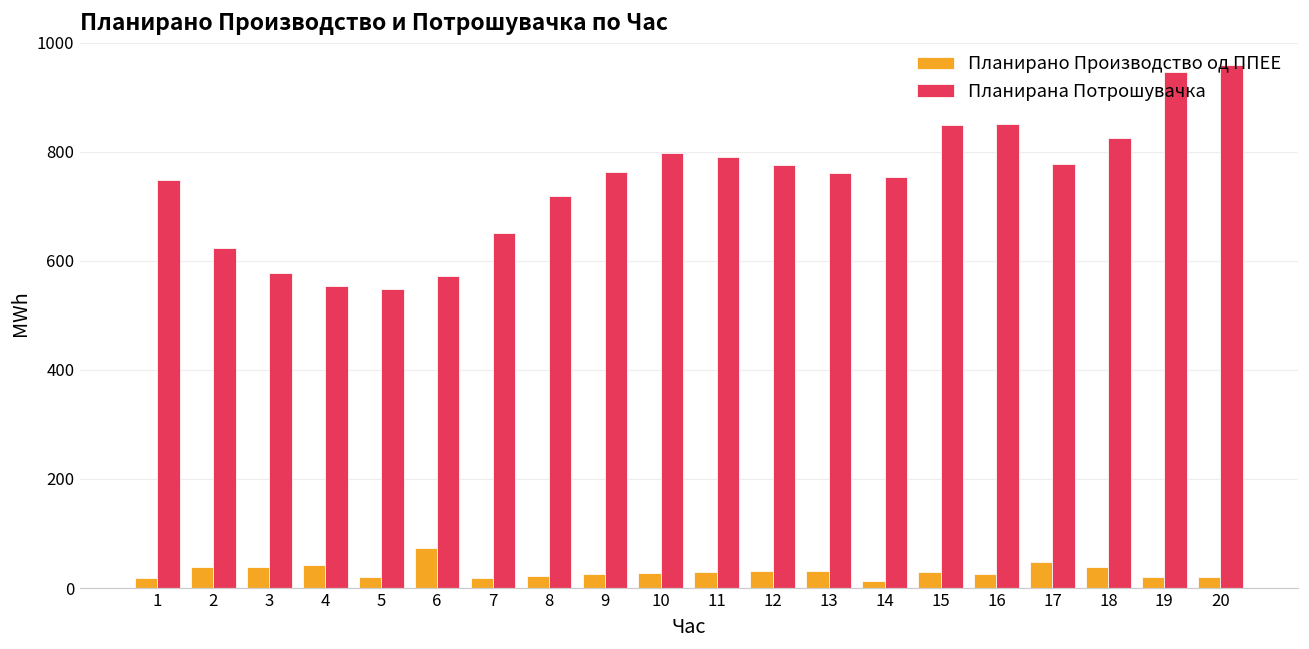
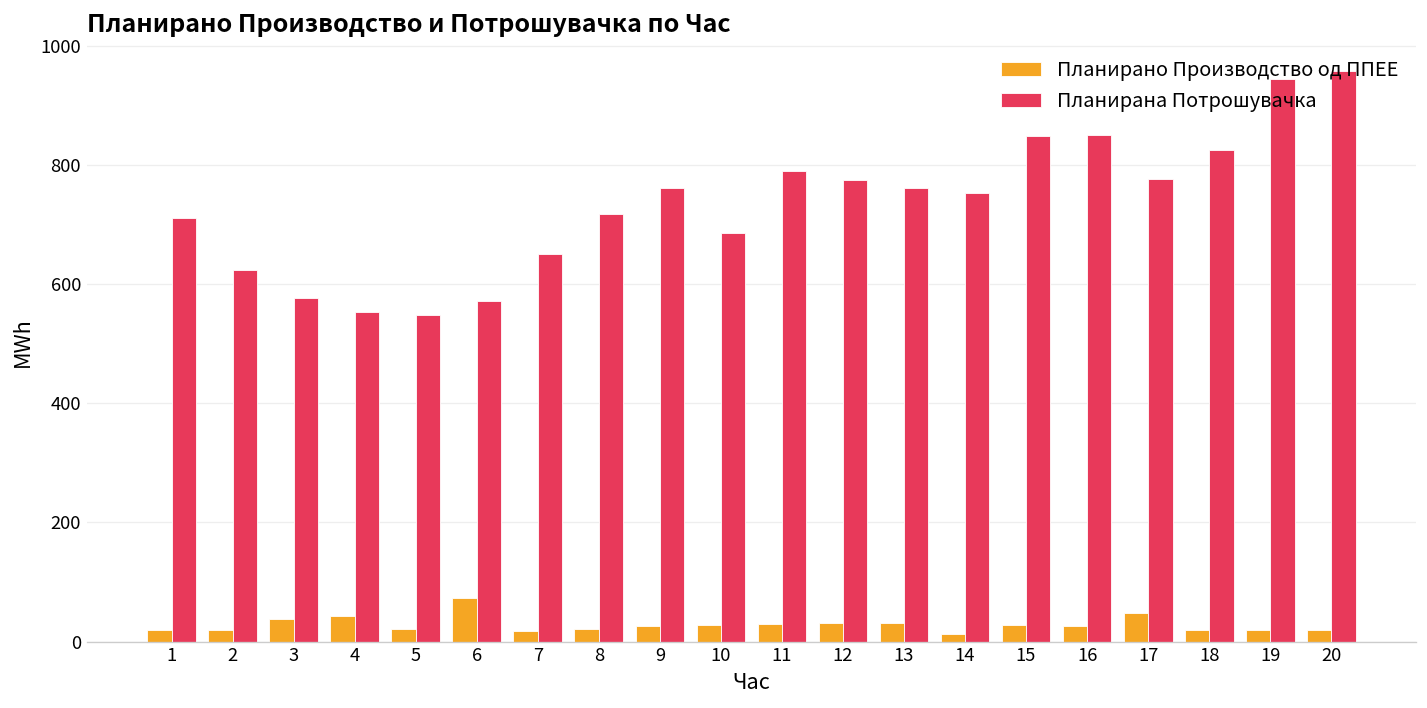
  {
    "Планирано Производство од ППЕЕ": {
      "1": 20,
-     "2": 40,
+     "2": 20,
      "3": 40,
      "4": 40,
      "5": 20,
      "6": 70,
      "7": 20,
      "8": 20,
      "9": 30,
      "10": 30,
      "11": 30,
      "12": 30,
      "13": 30,
      "14": 10,
      "15": 30,
      "16": 30,
      "17": 50,
-     "18": 40,
+     "18": 20,
      "19": 20,
      "20": 20
    },
    "Планирана Потрошувачка": {
-     "1": 750,
+     "1": 710,
      "2": 620,
      "3": 580,
      "4": 550,
      "5": 550,
      "6": 570,
      "7": 650,
      "8": 720,
      "9": 760,
-     "10": 800,
+     "10": 690,
      "11": 790,
      "12": 780,
      "13": 760,
      "14": 750,
      "15": 850,
      "16": 850,
      "17": 780,
      "18": 830,
      "19": 950,
      "20": 960
    }
  }
